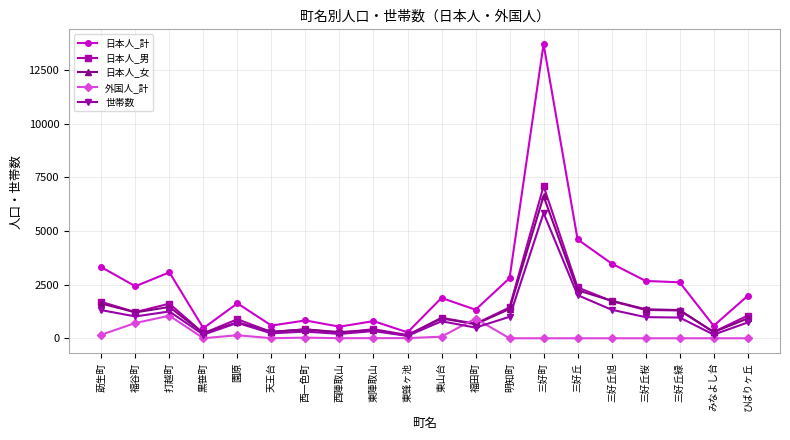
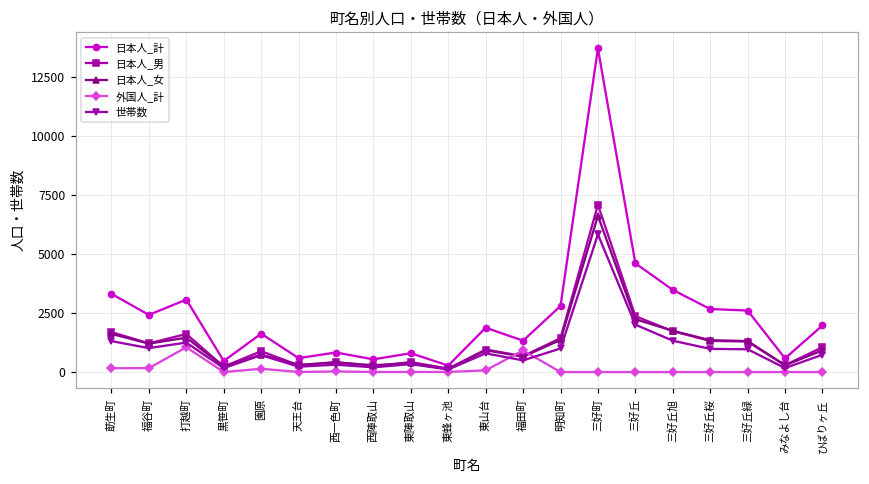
  {
    "外国人_計": {
      "莇生町": 200,
-     "福谷町": 700,
+     "福谷町": 200,
      "打越町": 1100,
      "黒笹町": 0,
      "園原": 100,
      "天王台": 0,
      "西一色町": 0,
      "西陣取山": 0,
      "東陣取山": 0,
      "東山台": 100,
      "福田町": 900,
      "明知町": 0,
      "三好町": 0,
      "三好丘": 0,
      "三好丘旭": 0,
      "三好丘桜": 0,
      "三好丘緑": 0,
      "みなよし台": 0,
      "ひばりヶ丘": 0
    }
  }
